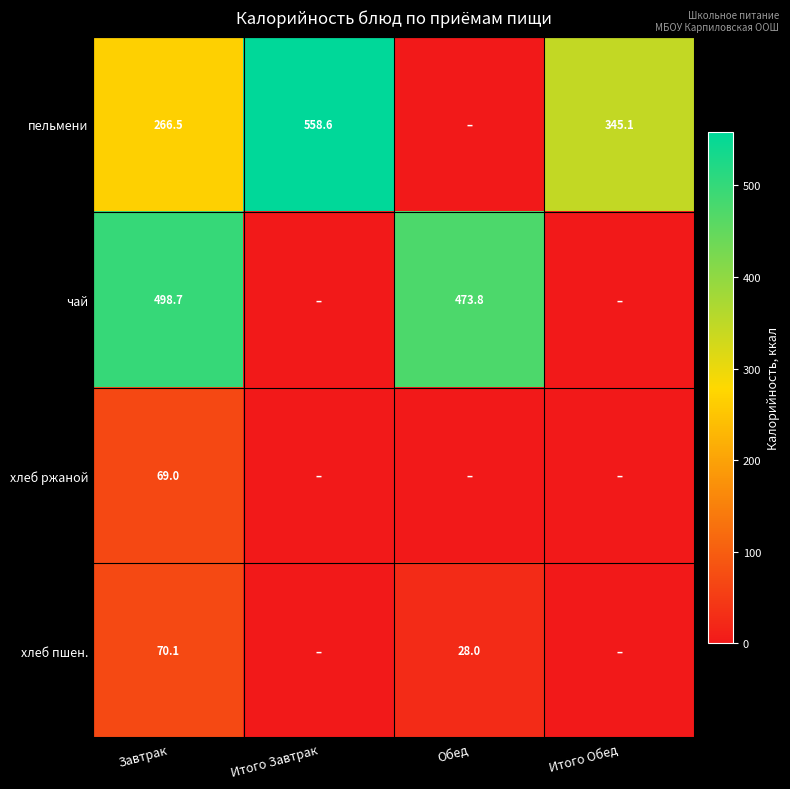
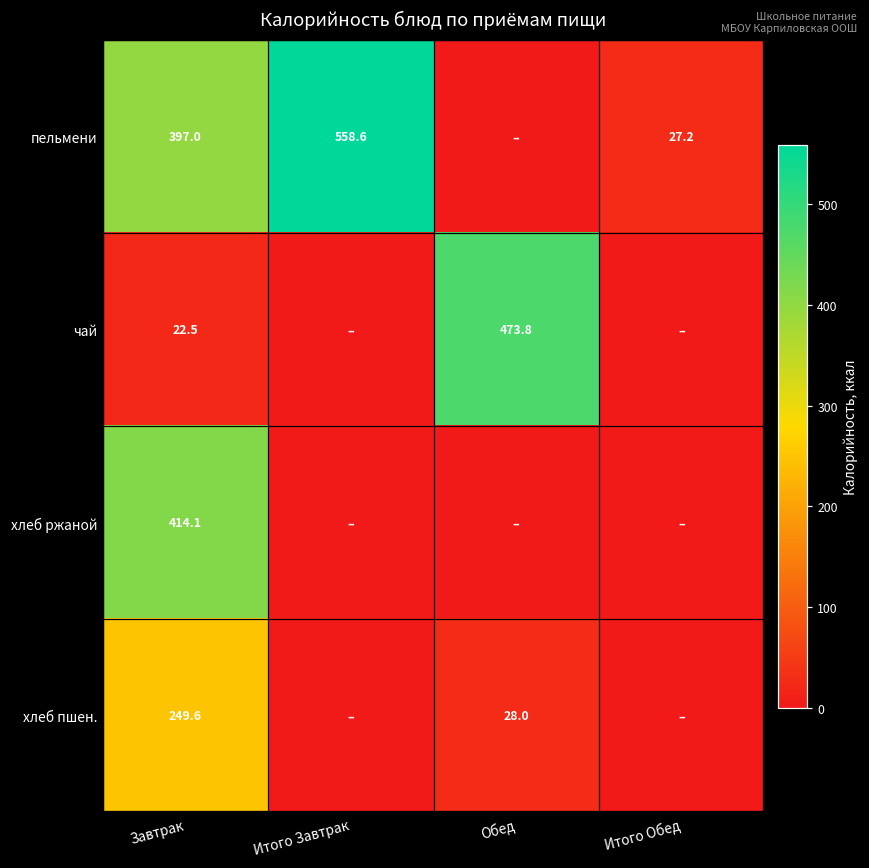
  {
    "пельмени": {
-     "Завтрак": 266.5,
+     "Завтрак": 397.0,
      "Итого Завтрак": 558.6,
-     "Итого Обед": 345.1
+     "Итого Обед": 27.2
    },
    "чай": {
-     "Завтрак": 498.7,
+     "Завтрак": 22.5,
      "Обед": 473.8
    },
    "хлеб ржаной": {
-     "Завтрак": 69.0
+     "Завтрак": 414.1
    },
    "хлеб пшен.": {
-     "Завтрак": 70.1,
+     "Завтрак": 249.6,
      "Обед": 28.0
    }
  }
